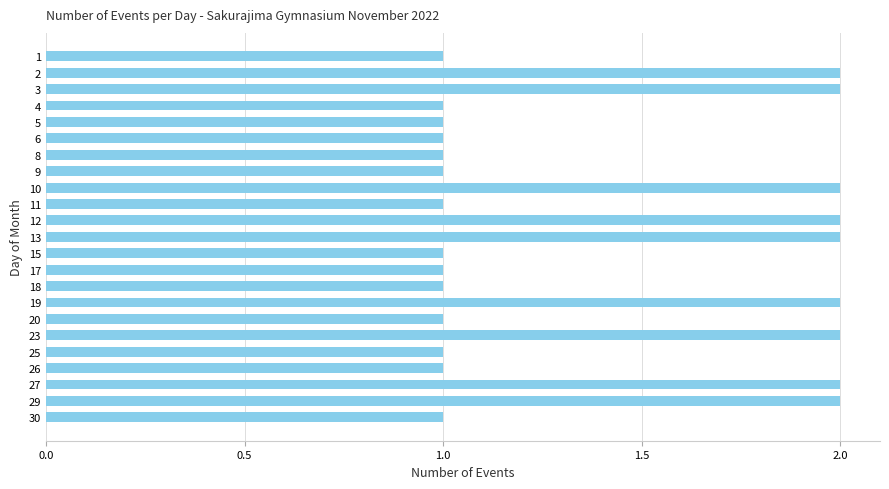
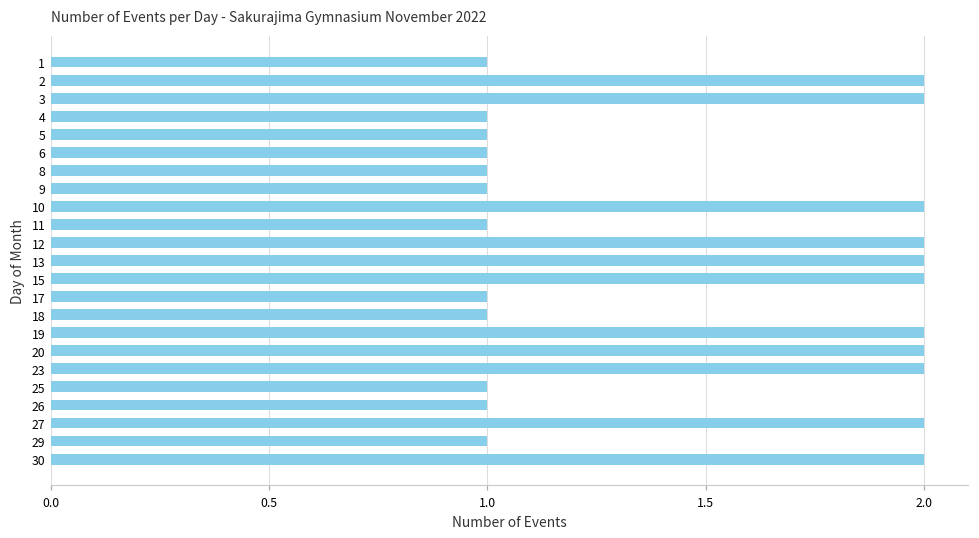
  {
    "1": 1,
    "2": 2,
    "3": 2,
    "4": 1,
    "5": 1,
    "6": 1,
    "8": 1,
    "9": 1,
    "10": 2,
    "11": 1,
    "12": 2,
    "13": 2,
-   "15": 1,
+   "15": 2,
    "17": 1,
    "18": 1,
    "19": 2,
-   "20": 1,
+   "20": 2,
    "23": 2,
    "25": 1,
    "26": 1,
    "27": 2,
-   "29": 2,
-   "30": 1
+   "29": 1,
+   "30": 2
  }
